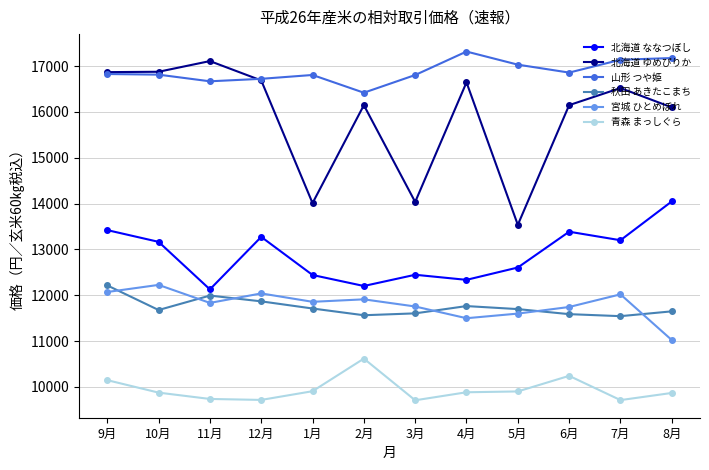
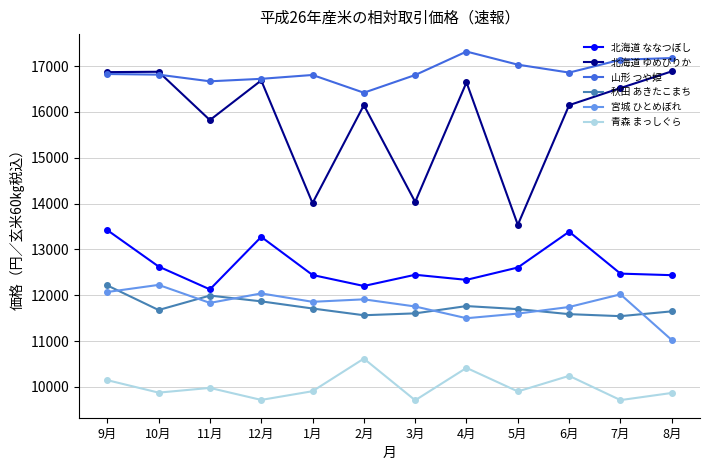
  {
    "北海道 ななつぼし": {
      "9月": 13400,
-     "10月": 13200,
+     "10月": 12600,
      "11月": 12100,
      "12月": 13300,
      "1月": 12400,
      "2月": 12200,
      "3月": 12400,
      "4月": 12300,
      "5月": 12600,
      "6月": 13400,
-     "7月": 13200,
-     "8月": 14000
+     "7月": 12500,
+     "8月": 12400
    },
    "北海道 ゆめぴりか": {
      "10月": 16900,
-     "11月": 17100,
+     "11月": 15800,
      "1月": 14000,
      "2月": 16100,
      "3月": 14000,
      "4月": 16600,
      "5月": 13500,
      "6月": 16100,
      "7月": 16500,
-     "8月": 16100
+     "8月": 16900
    },
    "青森 まっしぐら": {
      "9月": 10100,
      "10月": 9900,
-     "11月": 9700,
+     "11月": 10000,
      "12月": 9700,
      "1月": 9900,
      "2月": 10600,
      "3月": 9700,
-     "4月": 9900,
+     "4月": 10400,
      "5月": 9900,
      "6月": 10200,
      "7月": 9700,
      "8月": 9900
    }
  }
